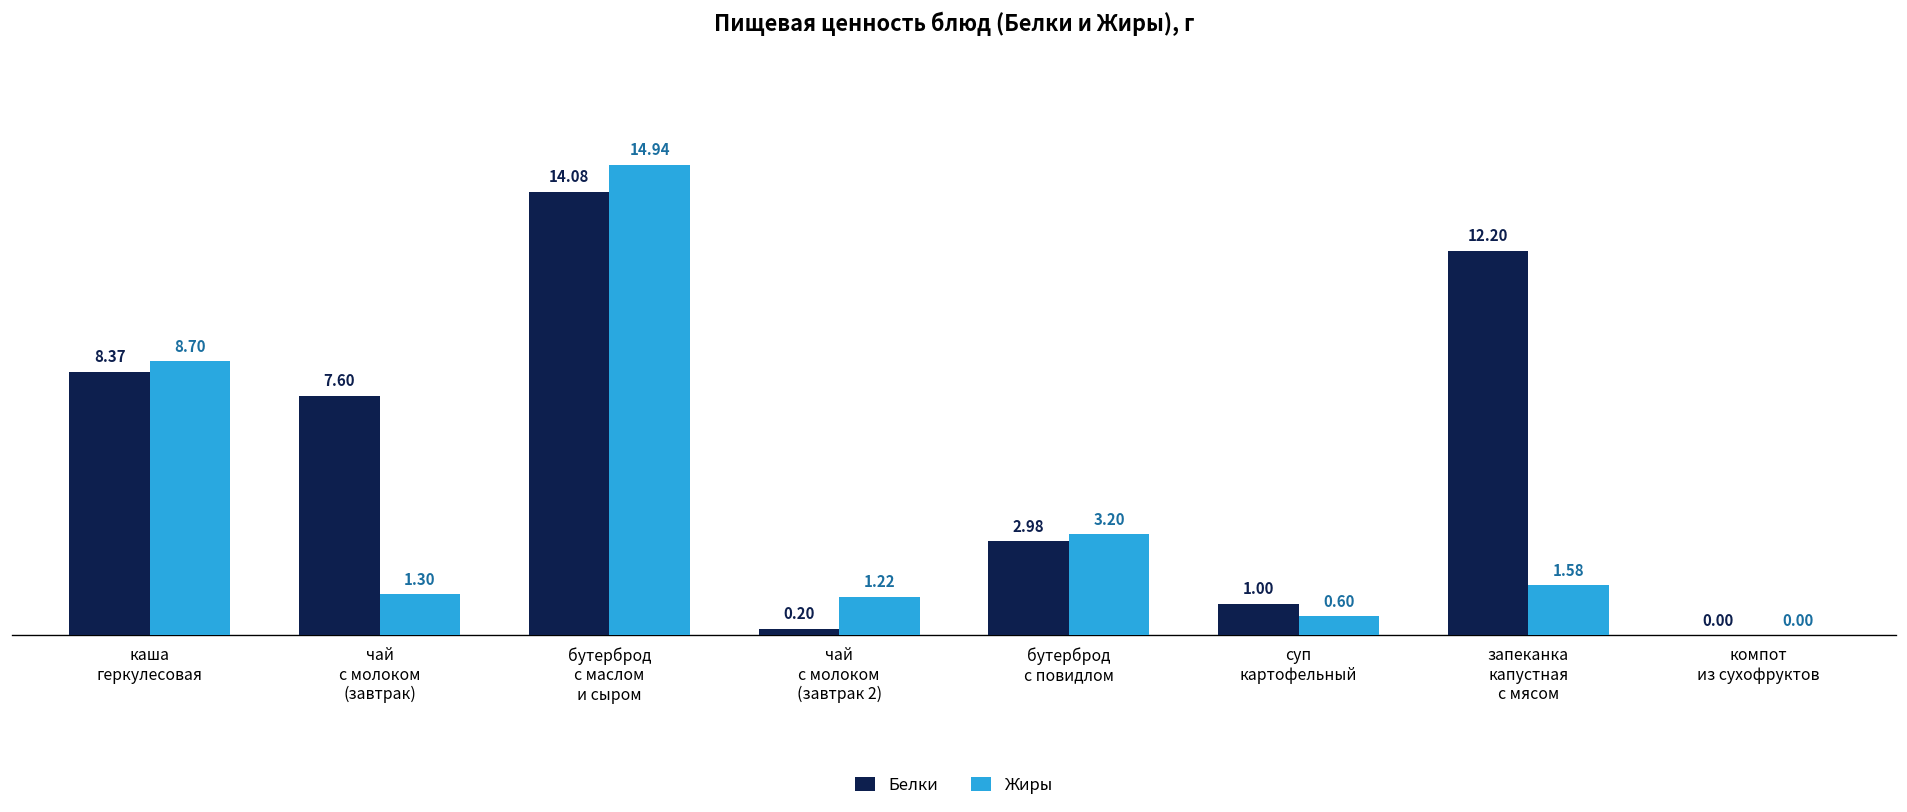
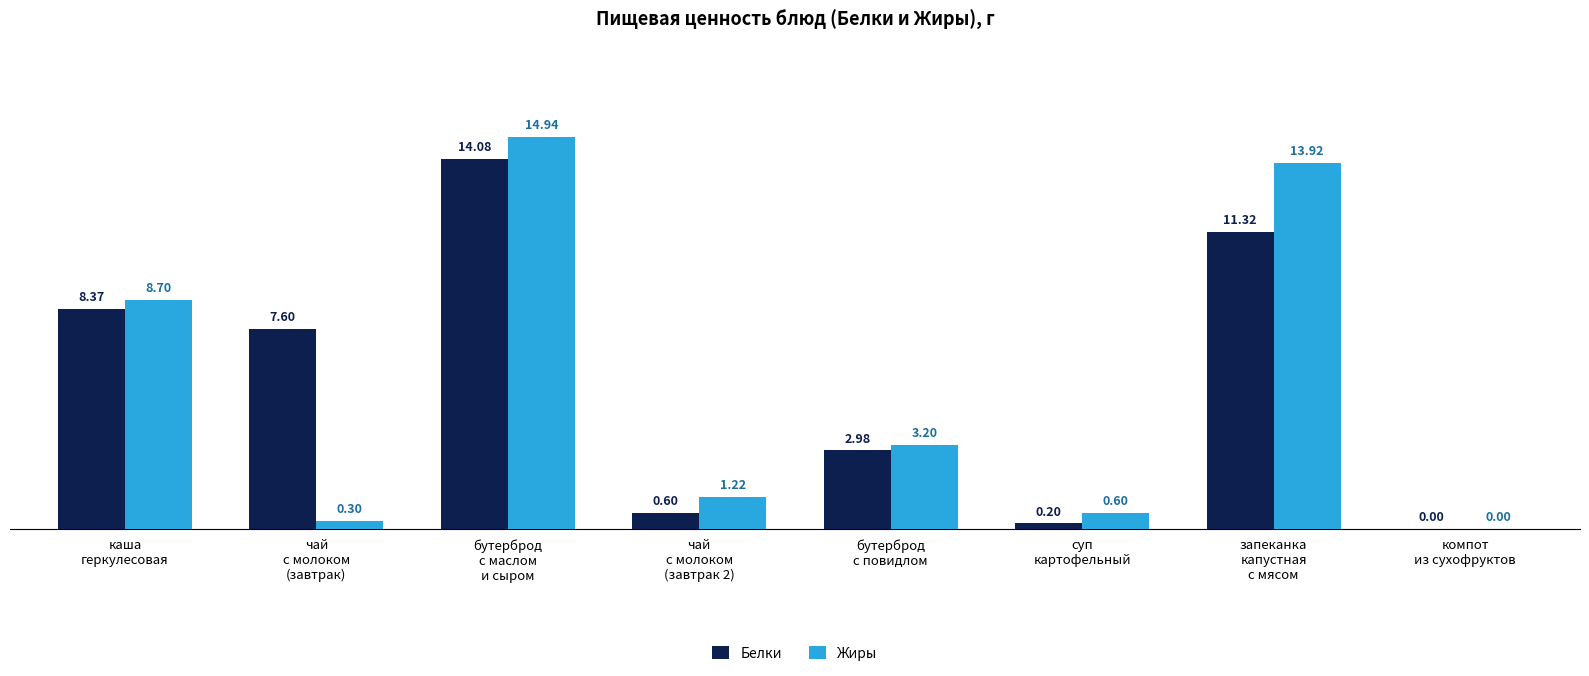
  {
    "Белки": {
      "каша геркулесовая": 8.37,
      "чай с молоком (завтрак)": 7.60,
      "бутерброд с маслом и сыром": 14.08,
-     "чай с молоком (завтрак 2)": 0.20,
+     "чай с молоком (завтрак 2)": 0.60,
      "бутерброд с повидлом": 2.98,
-     "суп картофельный": 1.00,
-     "запеканка капустная с мясом": 12.20,
+     "суп картофельный": 0.20,
+     "запеканка капустная с мясом": 11.32,
      "компот из сухофруктов": 0.00
    },
    "Жиры": {
      "каша геркулесовая": 8.70,
-     "чай с молоком (завтрак)": 1.30,
+     "чай с молоком (завтрак)": 0.30,
      "бутерброд с маслом и сыром": 14.94,
      "чай с молоком (завтрак 2)": 1.22,
      "бутерброд с повидлом": 3.20,
      "суп картофельный": 0.60,
-     "запеканка капустная с мясом": 1.58,
+     "запеканка капустная с мясом": 13.92,
      "компот из сухофруктов": 0.00
    }
  }
